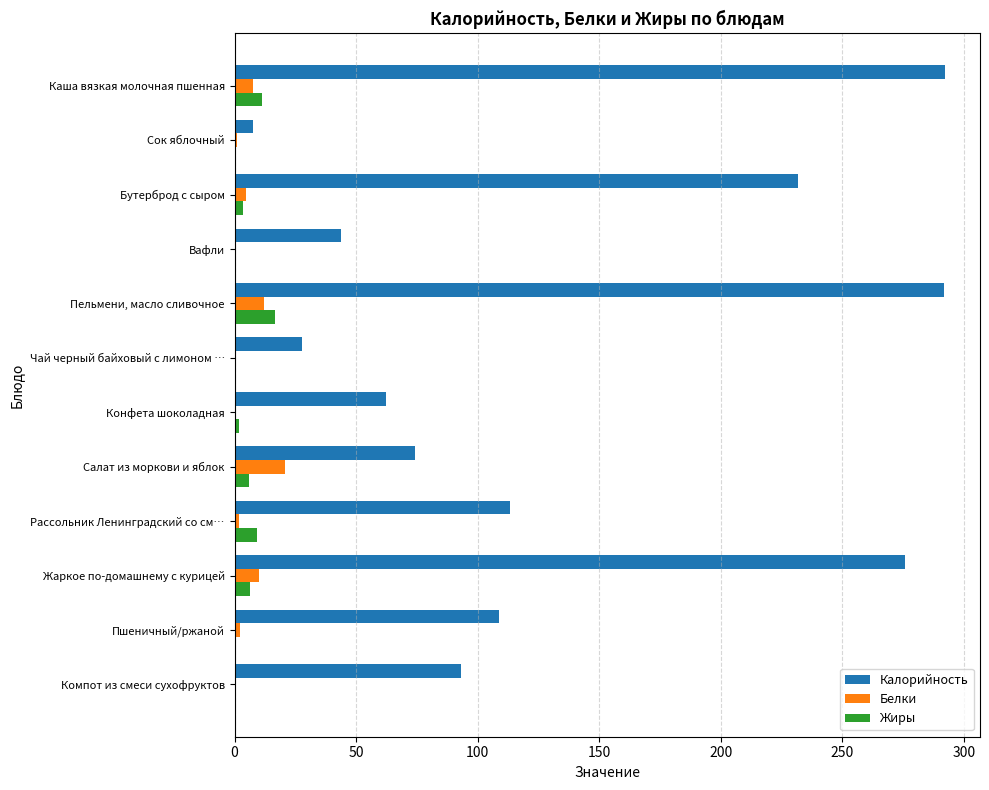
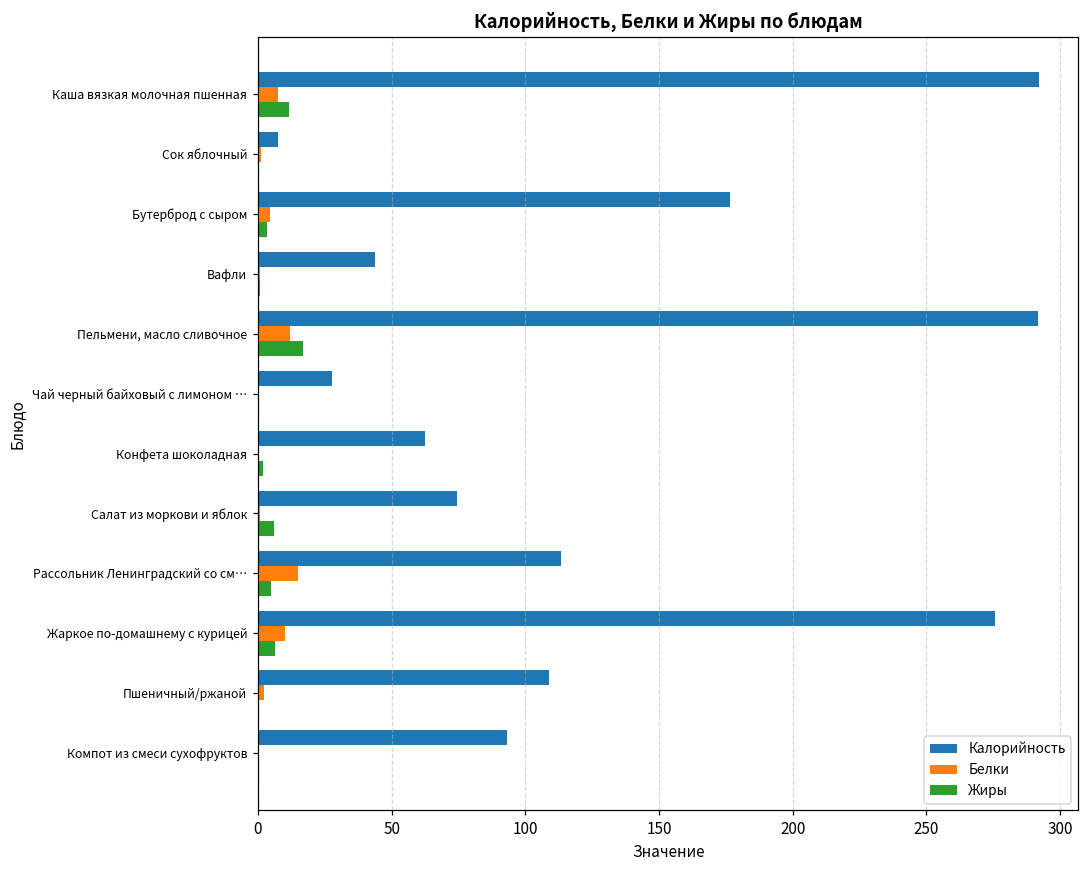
  {
    "Калорийность": {
      "Каша вязкая молочная пшенная": 292,
      "Сок яблочный": 8,
-     "Бутерброд с сыром": 232,
+     "Бутерброд с сыром": 177,
      "Вафли": 44,
      "Пельмени, масло сливочное": 292,
      "Чай черный байховый с лимоном …": 28,
      "Конфета шоколадная": 62,
      "Салат из моркови и яблок": 74,
      "Рассольник Ленинградский со см…": 113,
      "Жаркое по-домашнему с курицей": 276,
      "Пшеничный/ржаной": 109,
      "Компот из смеси сухофруктов": 93
    },
    "Белки": {
      "Каша вязкая молочная пшенная": 7,
      "Бутерброд с сыром": 5,
      "Пельмени, масло сливочное": 12,
      "Конфета шоколадная": 0,
-     "Салат из моркови и яблок": 21,
-     "Рассольник Ленинградский со см…": 2,
+     "Салат из моркови и яблок": 1,
+     "Рассольник Ленинградский со см…": 15,
      "Жаркое по-домашнему с курицей": 10,
      "Пшеничный/ржаной": 2
    },
    "Жиры": {
      "Каша вязкая молочная пшенная": 12,
      "Сок яблочный": 0,
      "Бутерброд с сыром": 3,
      "Пельмени, масло сливочное": 17,
      "Чай черный байховый с лимоном …": 0,
      "Конфета шоколадная": 2,
      "Салат из моркови и яблок": 6,
-     "Рассольник Ленинградский со см…": 9,
+     "Рассольник Ленинградский со см…": 5,
      "Жаркое по-домашнему с курицей": 6,
      "Компот из смеси сухофруктов": 0
    }
  }
